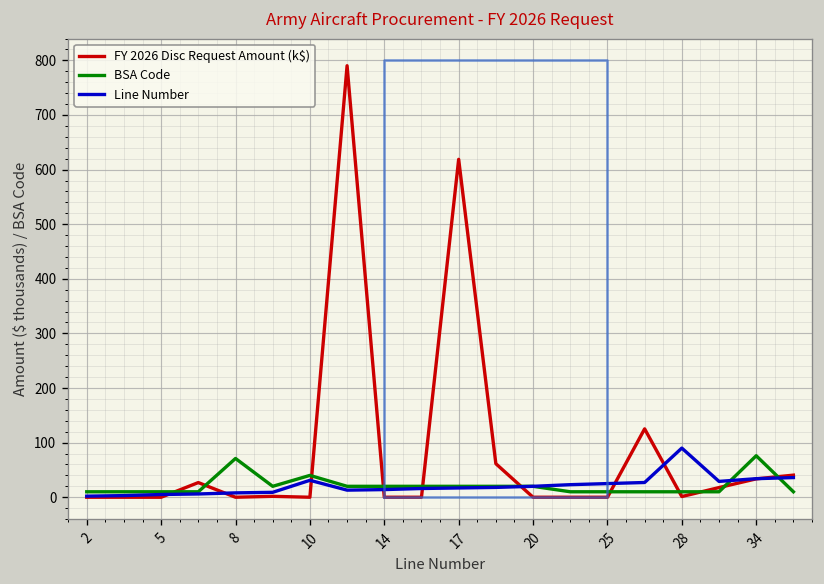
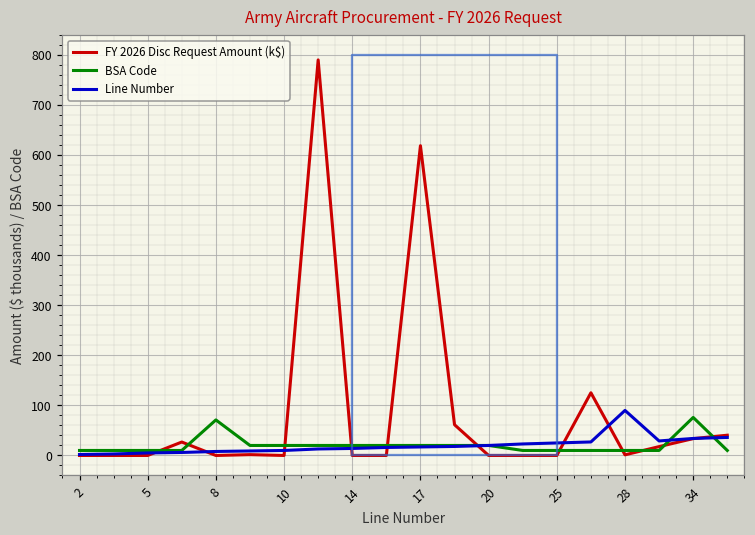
  {
    "FY 2026 Disc Request Amount (k$)": {
      "8": 0,
      "10": 0,
      "17": 620,
      "20": 0,
      "28": 0
    },
    "BSA Code": {
      "2": 10,
      "8": 70,
-     "10": 40,
+     "10": 20,
      "14": 20,
      "25": 10,
      "28": 10,
      "34": 80
    },
    "Line Number": {
      "8": 10,
-     "10": 30,
+     "10": 10,
      "14": 10,
      "25": 30,
      "28": 90
    }
  }
